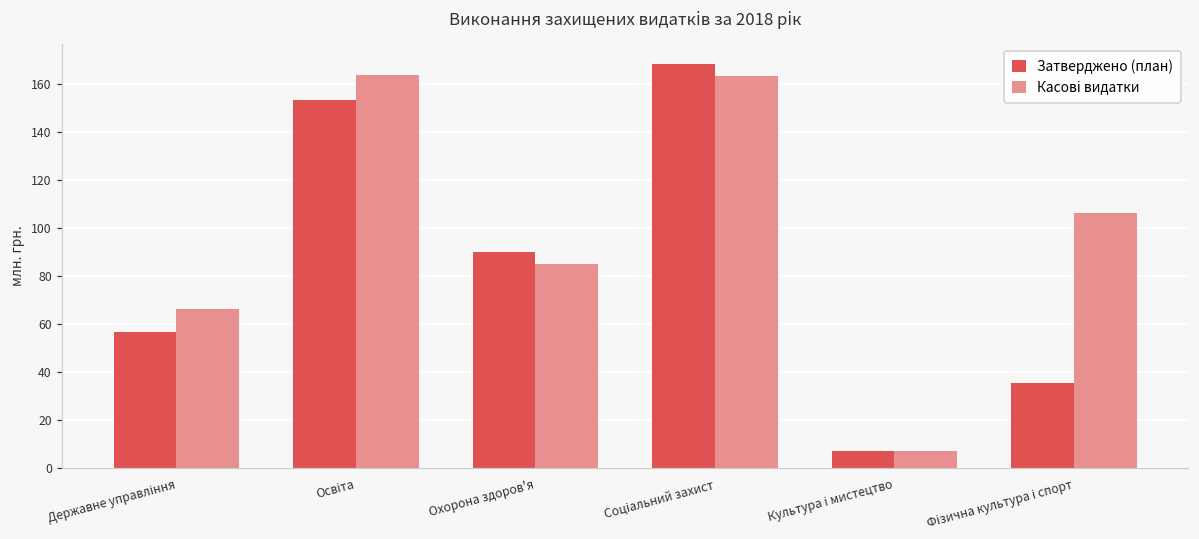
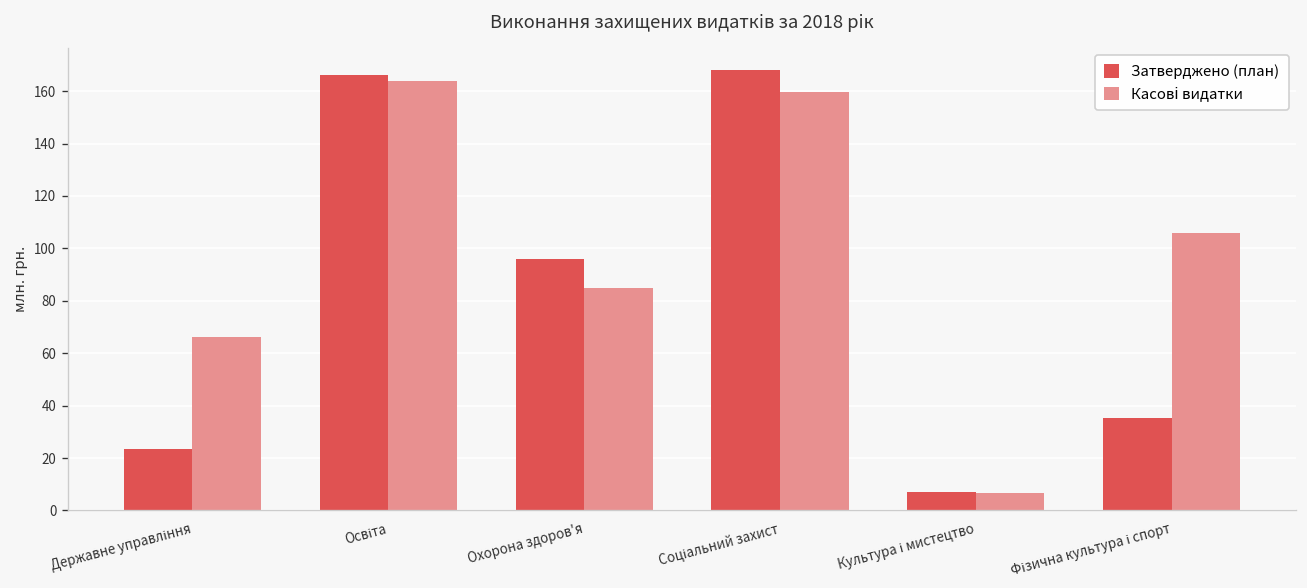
  {
    "Затверджено (план)": {
-     "Державне управління": 56,
-     "Освіта": 153,
-     "Охорона здоров'я": 90,
+     "Державне управління": 23,
+     "Освіта": 166,
+     "Охорона здоров'я": 96,
      "Соціальний захист": 168,
      "Культура і мистецтво": 7,
      "Фізична культура і спорт": 35
    },
    "Касові видатки": {
      "Державне управління": 66,
      "Освіта": 164,
      "Охорона здоров'я": 85,
-     "Соціальний захист": 163,
+     "Соціальний захист": 160,
      "Культура і мистецтво": 7,
      "Фізична культура і спорт": 106
    }
  }
